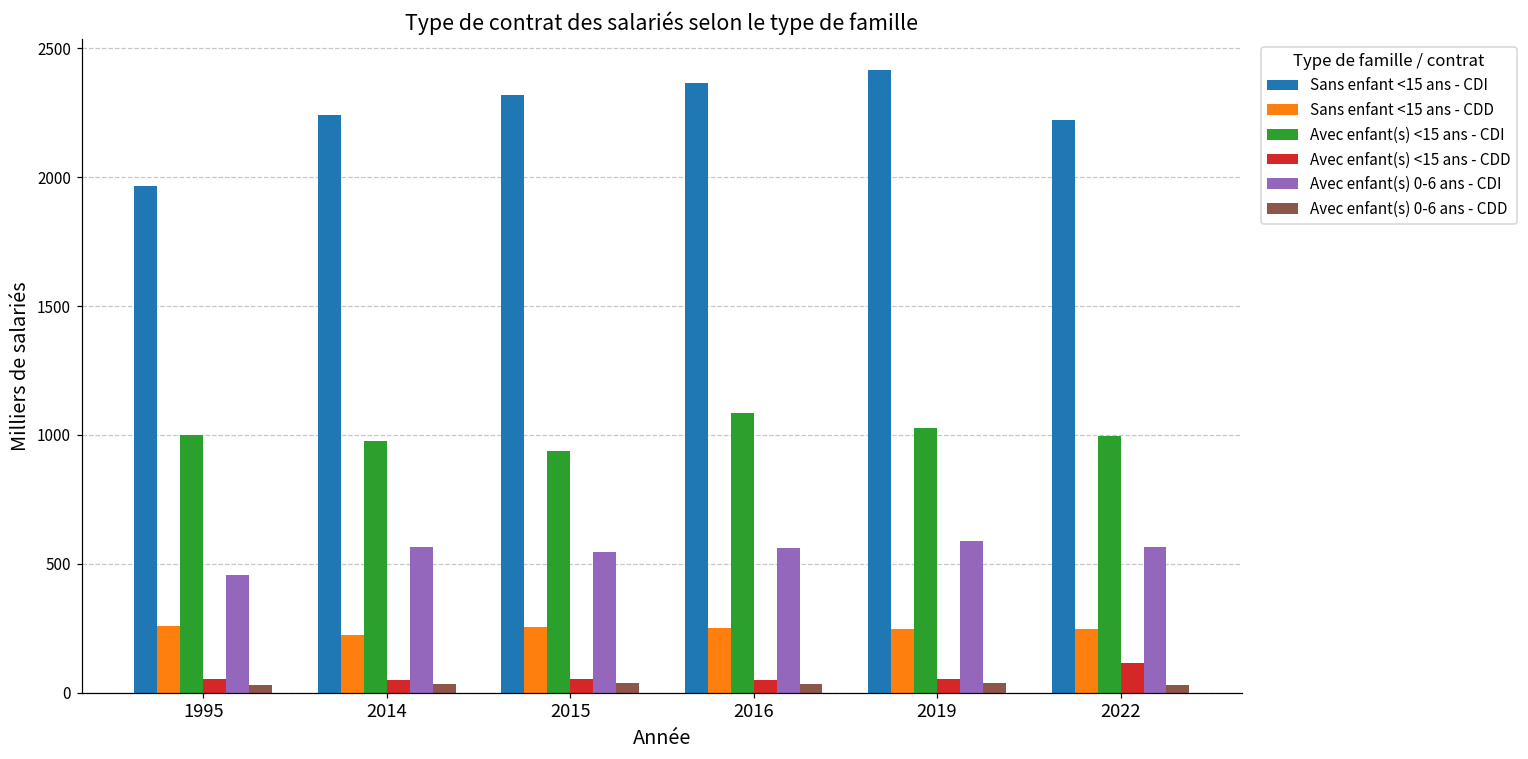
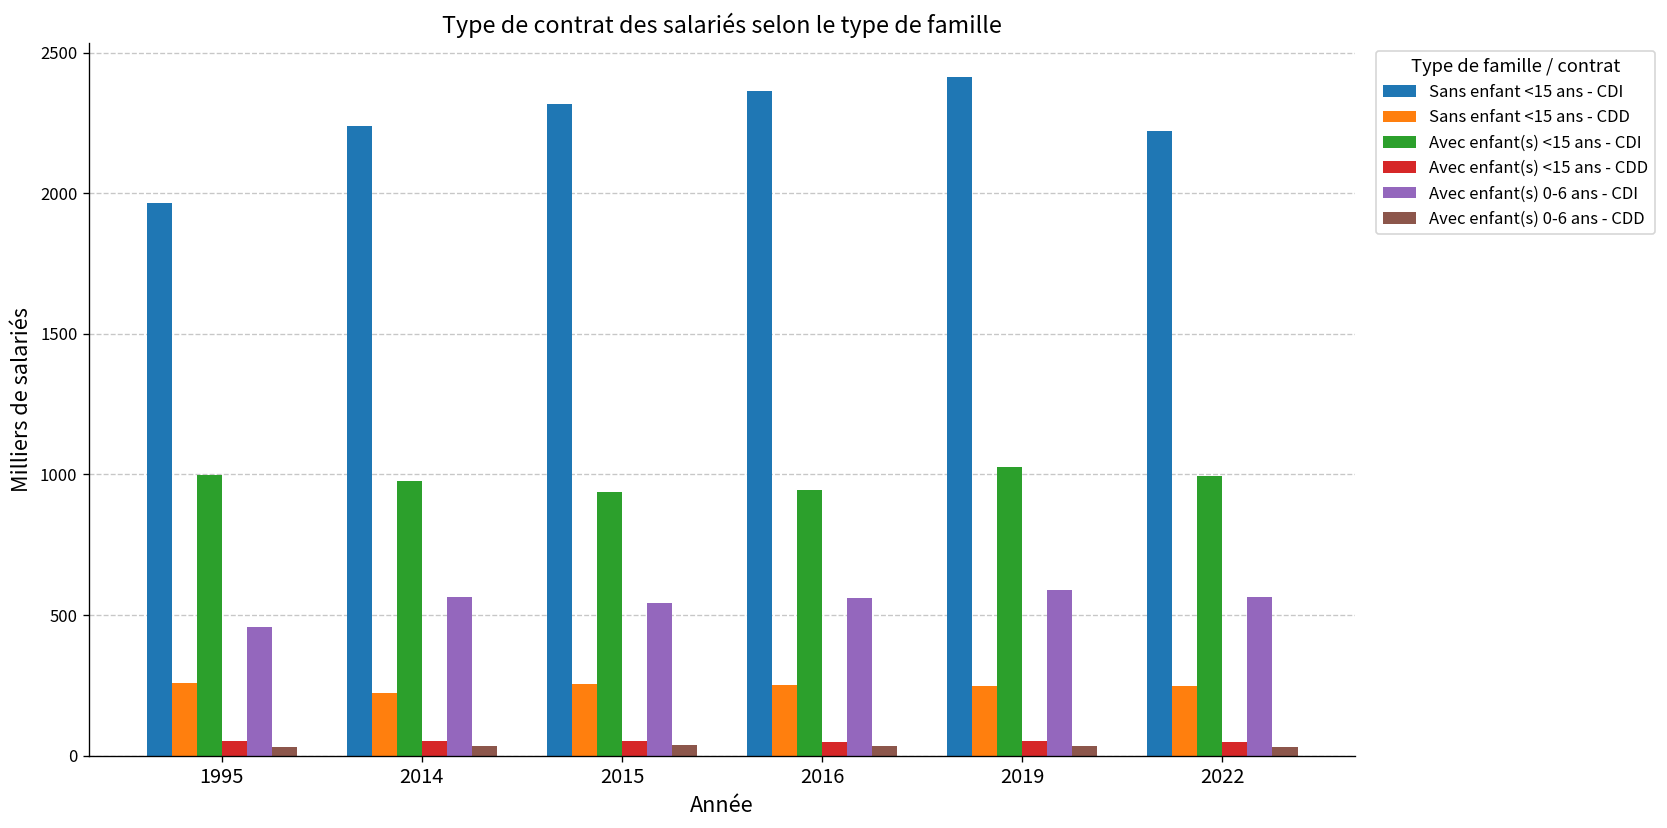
  {
    "Sans enfant <15 ans - CDI": {
      "1995": 1960,
      "2014": 2240,
      "2015": 2320,
      "2016": 2360,
      "2019": 2410,
      "2022": 2220
    },
    "Sans enfant <15 ans - CDD": {
      "1995": 260,
      "2014": 220,
      "2015": 250,
      "2016": 250,
      "2019": 250,
      "2022": 250
    },
    "Avec enfant(s) <15 ans - CDI": {
      "1995": 1000,
      "2014": 980,
      "2015": 940,
-     "2016": 1080,
+     "2016": 940,
      "2019": 1030,
      "2022": 990
    },
    "Avec enfant(s) <15 ans - CDD": {
      "1995": 50,
      "2014": 50,
      "2015": 50,
      "2016": 50,
      "2019": 50,
-     "2022": 120
+     "2022": 50
    },
    "Avec enfant(s) 0-6 ans - CDI": {
      "1995": 460,
      "2014": 560,
      "2015": 540,
      "2016": 560,
      "2019": 590,
      "2022": 570
    },
    "Avec enfant(s) 0-6 ans - CDD": {
      "1995": 30,
      "2014": 40,
      "2015": 40,
      "2016": 30,
      "2019": 40,
      "2022": 30
    }
  }
